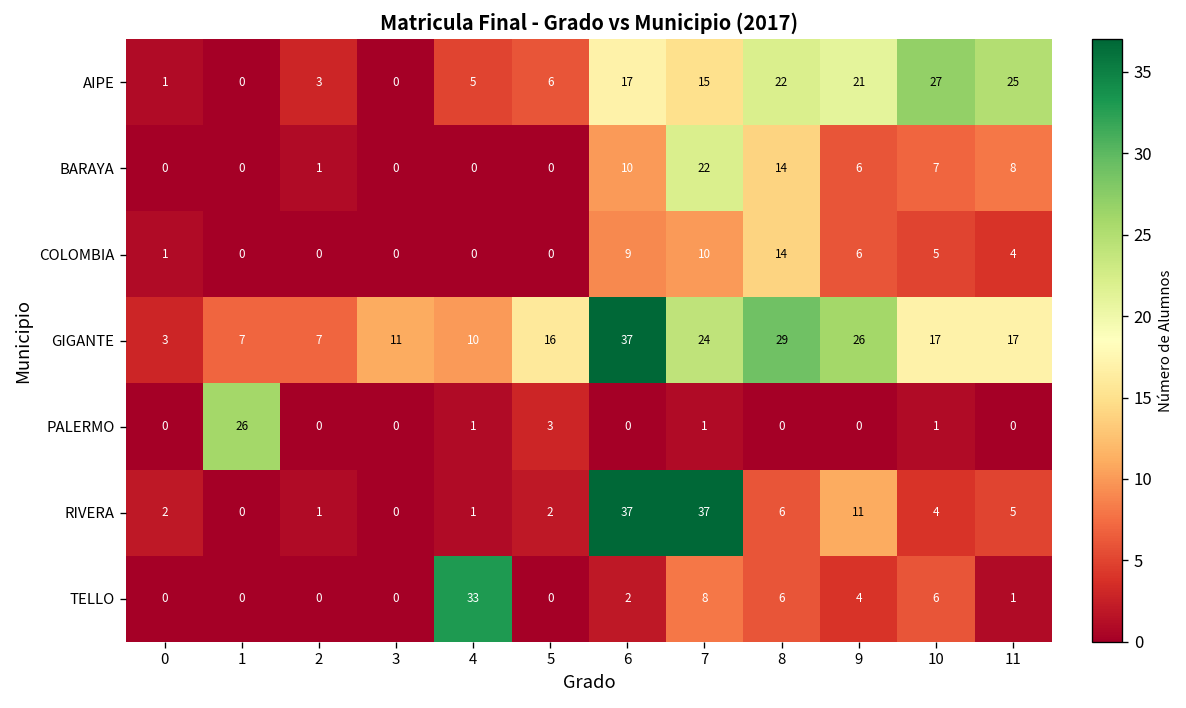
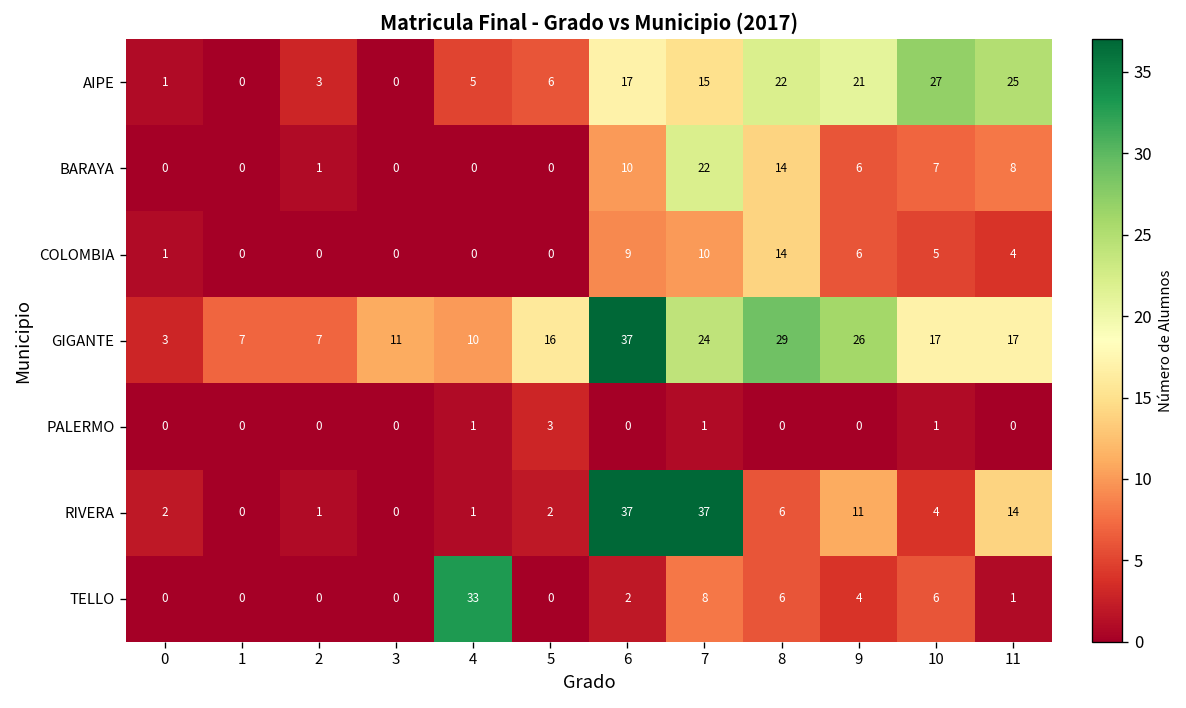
  {
    "AIPE": {
      "0": 1,
      "1": 0,
      "2": 3,
      "3": 0,
      "4": 5,
      "5": 6,
      "6": 17,
      "7": 15,
      "8": 22,
      "9": 21,
      "10": 27,
      "11": 25
    },
    "BARAYA": {
      "0": 0,
      "1": 0,
      "2": 1,
      "3": 0,
      "4": 0,
      "5": 0,
      "6": 10,
      "7": 22,
      "8": 14,
      "9": 6,
      "10": 7,
      "11": 8
    },
    "COLOMBIA": {
      "0": 1,
      "1": 0,
      "2": 0,
      "3": 0,
      "4": 0,
      "5": 0,
      "6": 9,
      "7": 10,
      "8": 14,
      "9": 6,
      "10": 5,
      "11": 4
    },
    "GIGANTE": {
      "0": 3,
      "1": 7,
      "2": 7,
      "3": 11,
      "4": 10,
      "5": 16,
      "6": 37,
      "7": 24,
      "8": 29,
      "9": 26,
      "10": 17,
      "11": 17
    },
    "PALERMO": {
      "0": 0,
-     "1": 26,
+     "1": 0,
      "2": 0,
      "3": 0,
      "4": 1,
      "5": 3,
      "6": 0,
      "7": 1,
      "8": 0,
      "9": 0,
      "10": 1,
      "11": 0
    },
    "RIVERA": {
      "0": 2,
      "1": 0,
      "2": 1,
      "3": 0,
      "4": 1,
      "5": 2,
      "6": 37,
      "7": 37,
      "8": 6,
      "9": 11,
      "10": 4,
-     "11": 5
+     "11": 14
    },
    "TELLO": {
      "0": 0,
      "1": 0,
      "2": 0,
      "3": 0,
      "4": 33,
      "5": 0,
      "6": 2,
      "7": 8,
      "8": 6,
      "9": 4,
      "10": 6,
      "11": 1
    }
  }
